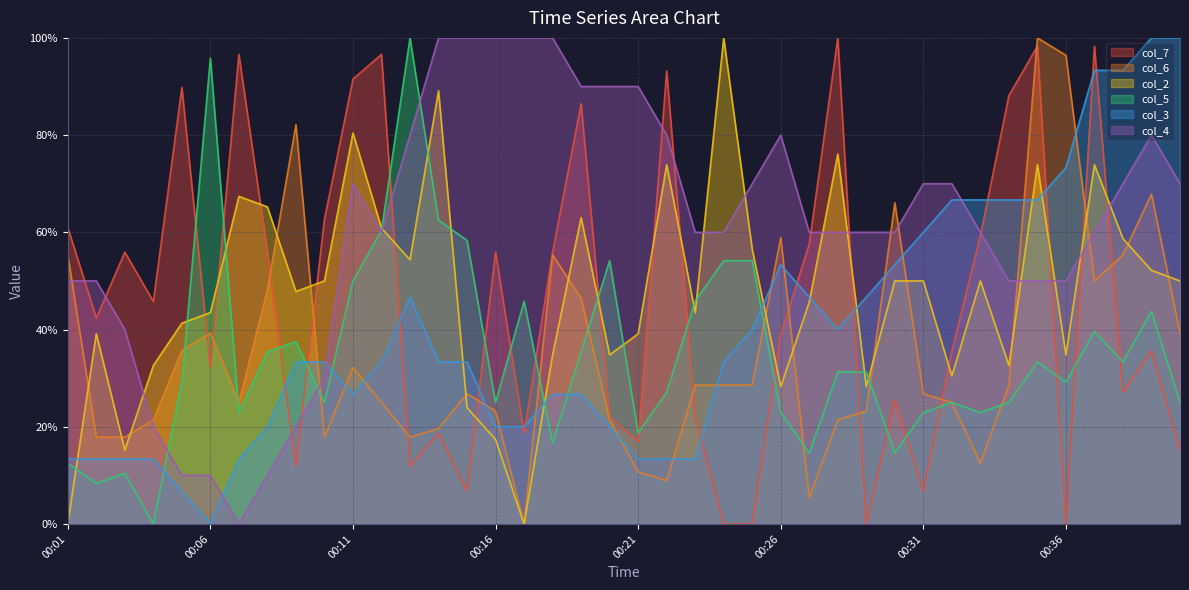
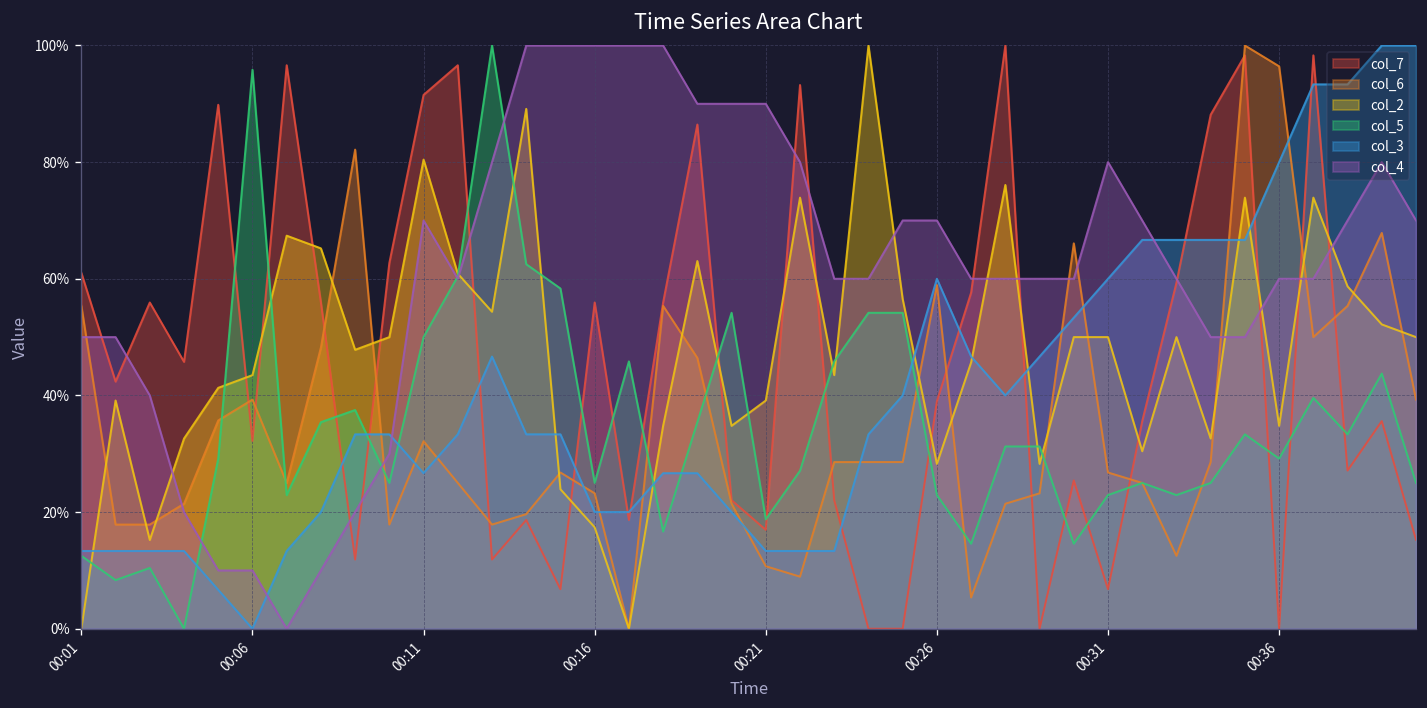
  {
    "col_5": {
      "00:01": "12%",
      "00:06": "96%",
      "00:11": "50%",
      "00:16": "25%",
      "00:21": "19%",
      "00:26": "23%",
      "00:31": "23%",
      "00:36": "29%"
    },
    "col_3": {
      "00:01": "13%",
      "00:06": "0%",
      "00:11": "27%",
      "00:16": "20%",
      "00:21": "13%",
-     "00:26": "53%",
+     "00:26": "60%",
      "00:31": "60%",
-     "00:36": "73%"
+     "00:36": "80%"
    },
    "col_4": {
      "00:01": "50%",
      "00:06": "10%",
      "00:11": "70%",
      "00:16": "100%",
      "00:21": "90%",
-     "00:26": "80%",
-     "00:31": "70%",
-     "00:36": "50%"
+     "00:26": "70%",
+     "00:31": "80%",
+     "00:36": "60%"
    }
  }
